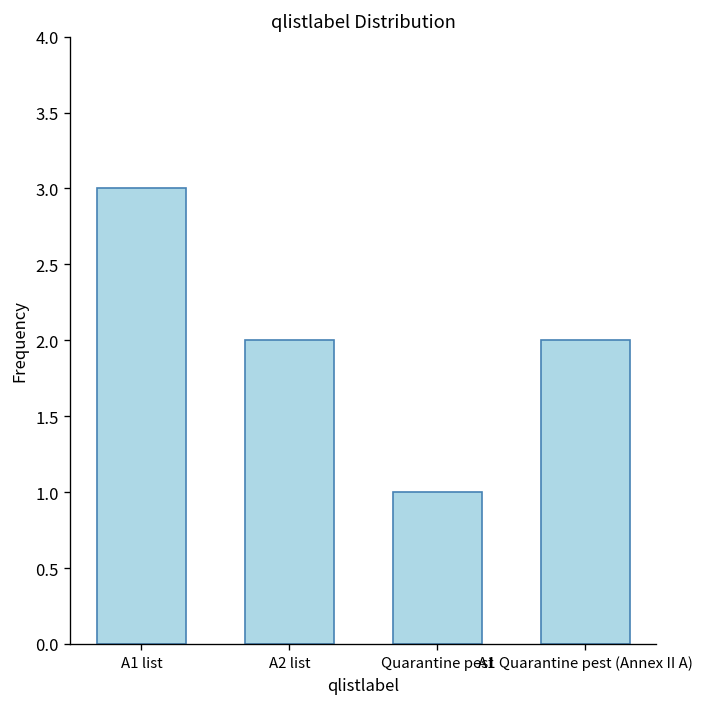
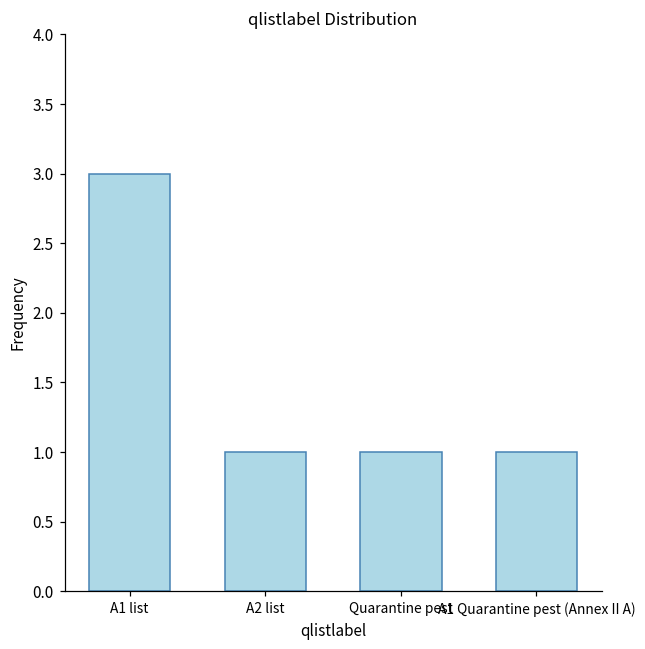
  {
    "A1 list": 3,
-   "A2 list": 2,
+   "A2 list": 1,
    "Quarantine pest": 1,
-   "A1 Quarantine pest (Annex II A)": 2
+   "A1 Quarantine pest (Annex II A)": 1
  }
